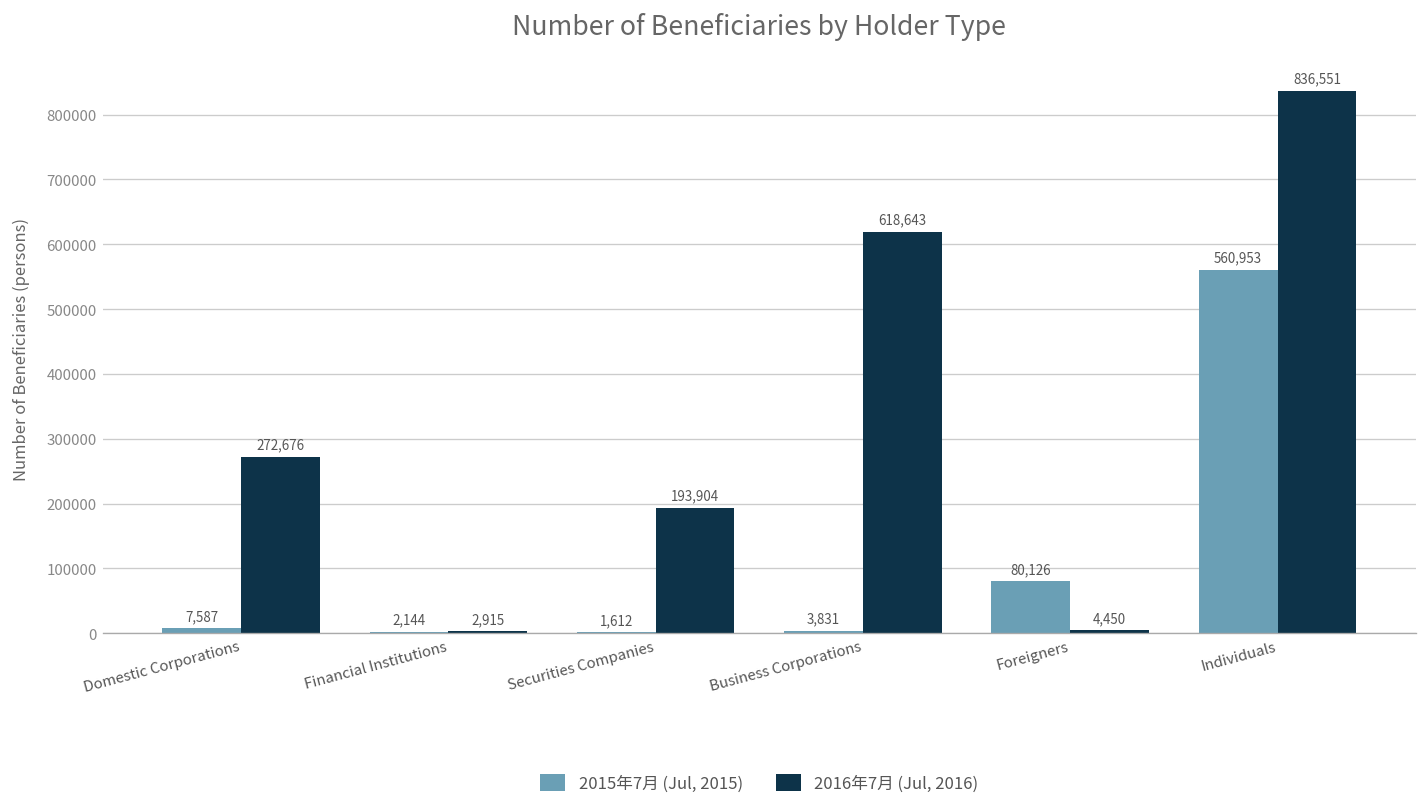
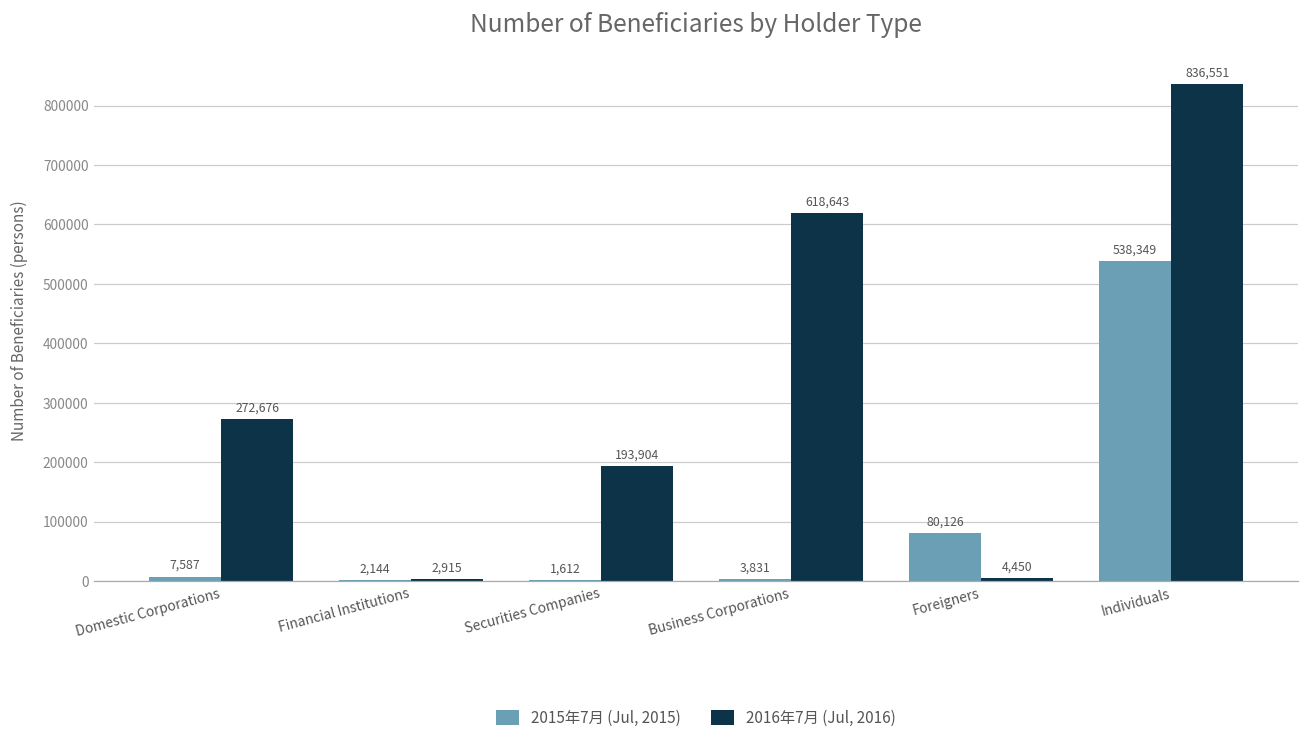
  {
    "2015年7月 (Jul, 2015)": {
      "Domestic Corporations": "7,587",
      "Financial Institutions": "2,144",
      "Securities Companies": "1,612",
      "Business Corporations": "3,831",
      "Foreigners": "80,126",
-     "Individuals": "560,953"
+     "Individuals": "538,349"
    },
    "2016年7月 (Jul, 2016)": {
      "Domestic Corporations": "272,676",
      "Financial Institutions": "2,915",
      "Securities Companies": "193,904",
      "Business Corporations": "618,643",
      "Foreigners": "4,450",
      "Individuals": "836,551"
    }
  }
